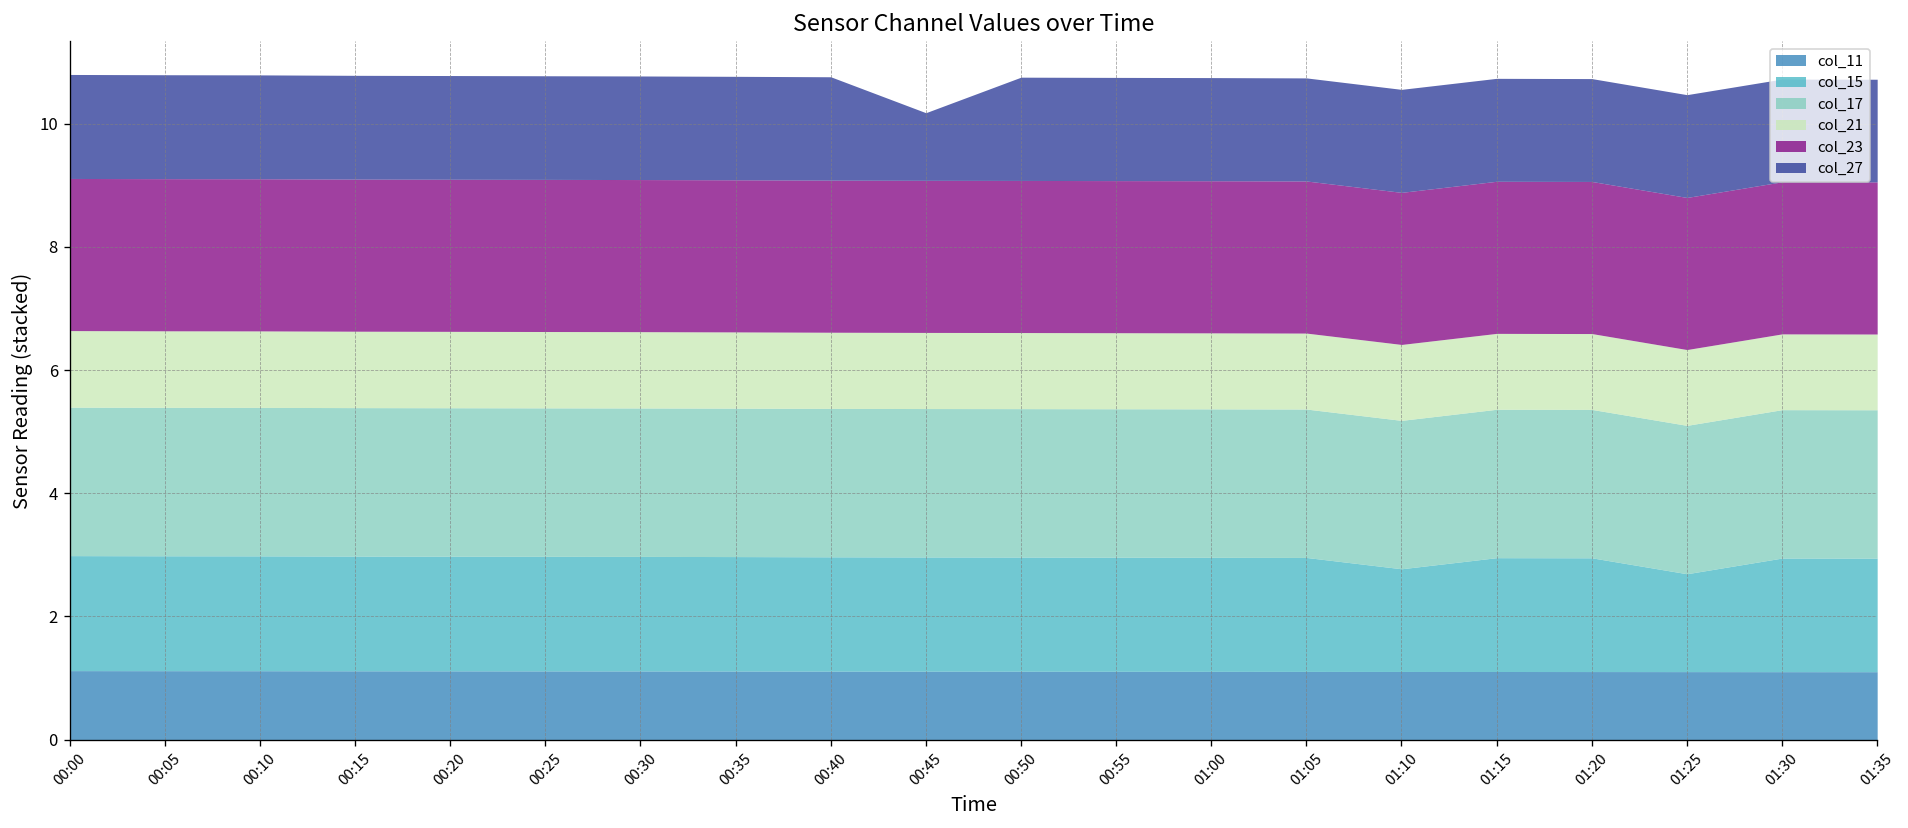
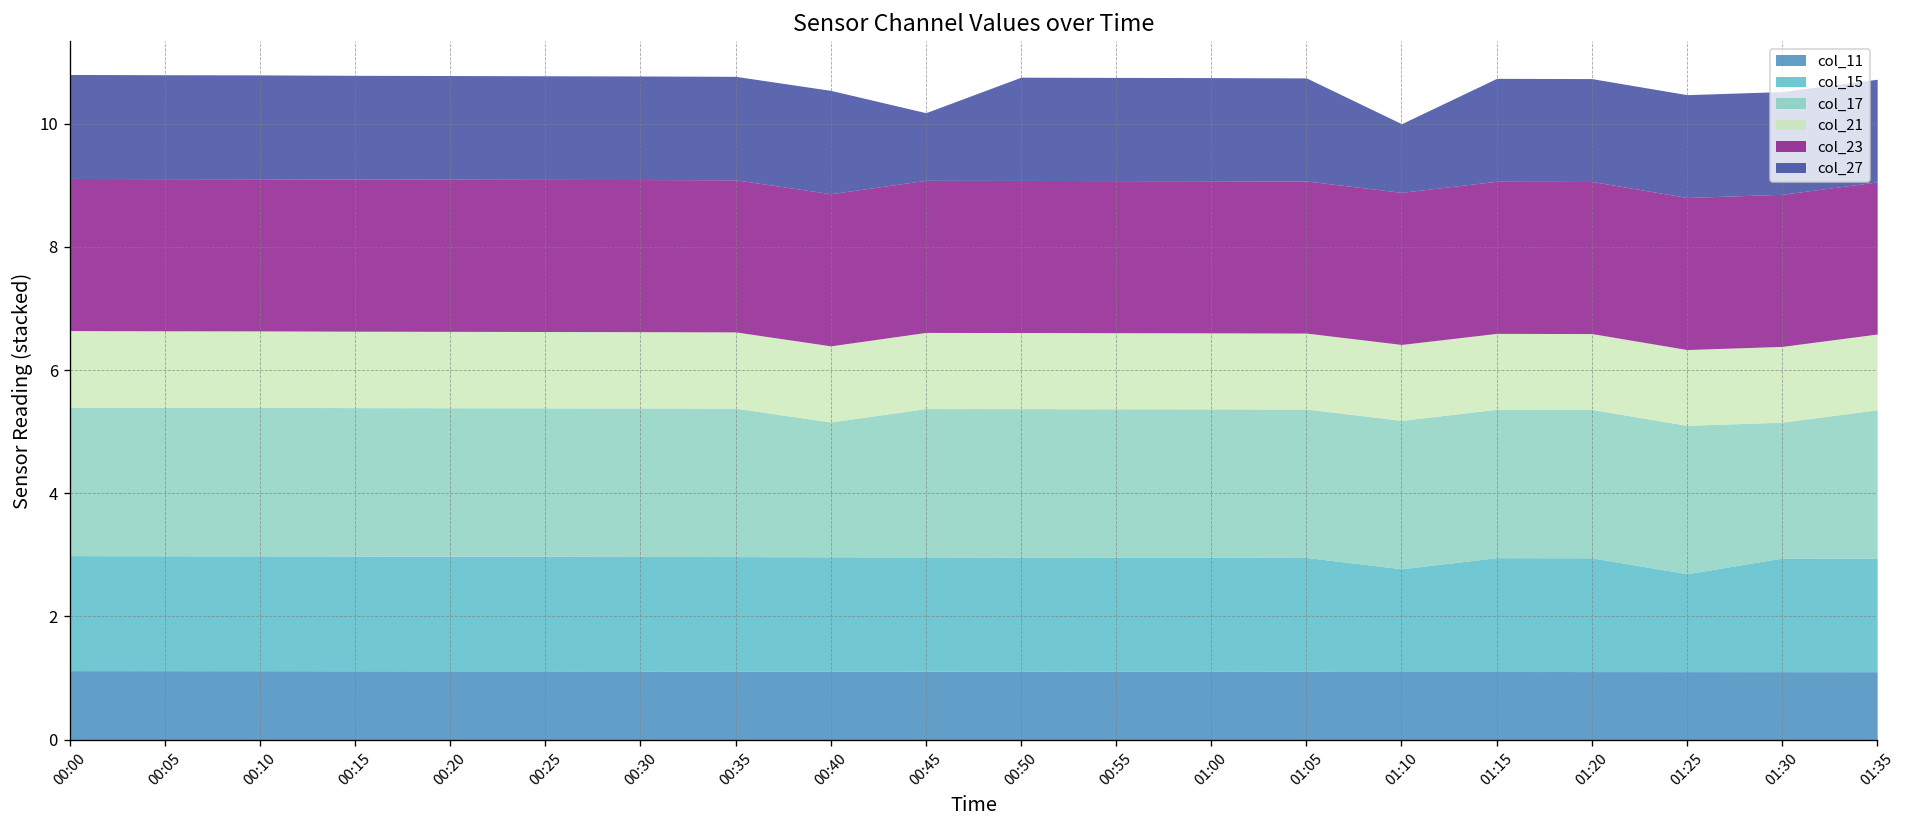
  {
    "col_11": {
      "00:00": 1.1,
      "00:05": 1.1,
      "00:10": 1.1,
      "00:15": 1.1,
      "00:20": 1.1,
      "00:25": 1.1,
      "00:30": 1.1,
      "00:35": 1.1,
      "00:40": 1.1,
      "00:45": 1.1,
      "00:50": 1.1,
      "00:55": 1.1,
      "01:00": 1.1,
      "01:05": 1.1,
      "01:10": 1.1,
      "01:15": 1.1,
      "01:20": 1.1,
      "01:25": 1.1,
      "01:30": 1.1,
      "01:35": 1.1
    },
    "col_15": {
      "00:00": 1.9,
      "00:05": 1.9,
      "00:10": 1.9,
      "00:15": 1.9,
      "00:20": 1.9,
      "00:25": 1.9,
      "00:30": 1.9,
      "00:35": 1.9,
      "00:40": 1.9,
      "00:45": 1.9,
      "00:50": 1.9,
      "00:55": 1.9,
      "01:00": 1.9,
      "01:05": 1.9,
      "01:10": 1.7,
      "01:15": 1.8,
      "01:20": 1.8,
      "01:25": 1.6,
      "01:30": 1.8,
      "01:35": 1.8
    },
    "col_17": {
      "00:00": 2.4,
      "00:05": 2.4,
      "00:10": 2.4,
      "00:15": 2.4,
      "00:20": 2.4,
      "00:25": 2.4,
      "00:30": 2.4,
      "00:35": 2.4,
-     "00:40": 2.4,
+     "00:40": 2.2,
      "00:45": 2.4,
      "00:50": 2.4,
      "00:55": 2.4,
      "01:00": 2.4,
      "01:05": 2.4,
      "01:10": 2.4,
      "01:15": 2.4,
      "01:20": 2.4,
      "01:25": 2.4,
-     "01:30": 2.4,
+     "01:30": 2.2,
      "01:35": 2.4
    },
    "col_21": {
      "00:00": 1.2,
      "00:05": 1.2,
      "00:10": 1.2,
      "00:15": 1.2,
      "00:20": 1.2,
      "00:25": 1.2,
      "00:30": 1.2,
      "00:35": 1.2,
      "00:40": 1.2,
      "00:45": 1.2,
      "00:50": 1.2,
      "00:55": 1.2,
      "01:00": 1.2,
      "01:05": 1.2,
      "01:10": 1.2,
      "01:15": 1.2,
      "01:20": 1.2,
      "01:25": 1.2,
      "01:30": 1.2,
      "01:35": 1.2
    },
    "col_23": {
      "00:00": 2.5,
      "00:05": 2.5,
      "00:10": 2.5,
      "00:15": 2.5,
      "00:20": 2.5,
      "00:25": 2.5,
      "00:30": 2.5,
      "00:35": 2.5,
      "00:40": 2.5,
      "00:45": 2.5,
      "00:50": 2.5,
      "00:55": 2.5,
      "01:00": 2.5,
      "01:05": 2.5,
      "01:10": 2.5,
      "01:15": 2.5,
      "01:20": 2.5,
      "01:25": 2.5,
      "01:35": 2.5
    },
    "col_27": {
      "00:00": 1.7,
      "00:05": 1.7,
      "00:10": 1.7,
      "00:15": 1.7,
      "00:20": 1.7,
      "00:25": 1.7,
      "00:30": 1.7,
      "00:35": 1.7,
      "00:40": 1.7,
      "00:45": 1.1,
      "00:50": 1.7,
      "00:55": 1.7,
      "01:00": 1.7,
      "01:05": 1.7,
-     "01:10": 1.7,
+     "01:10": 1.1,
      "01:15": 1.7,
      "01:20": 1.7,
      "01:25": 1.7,
      "01:35": 1.7
    }
  }
